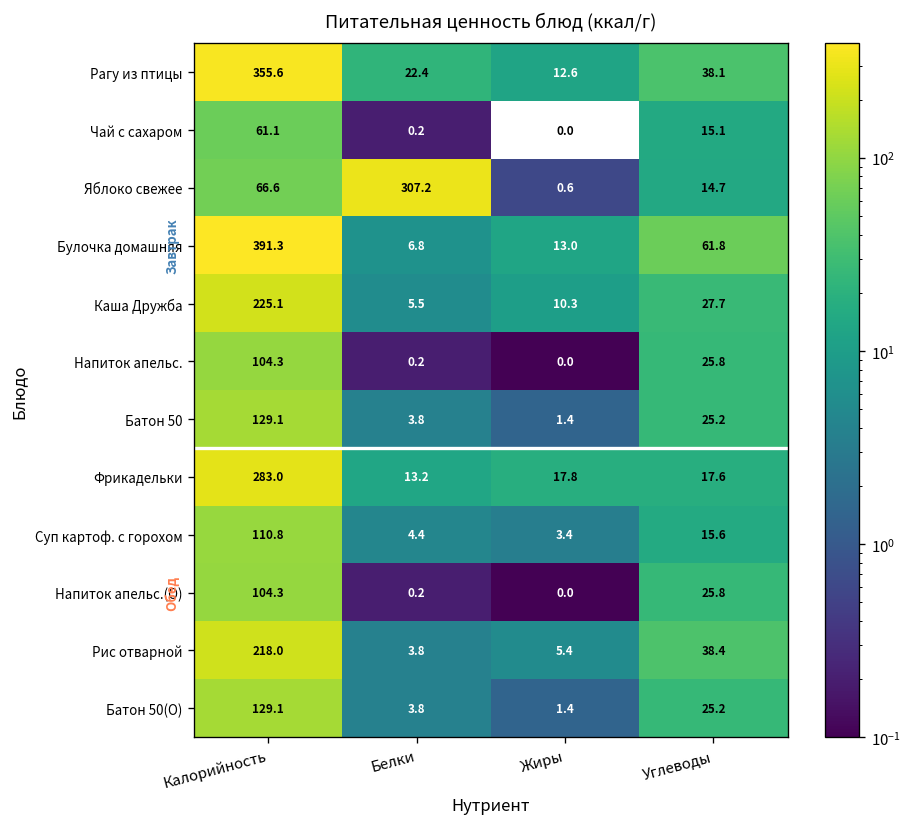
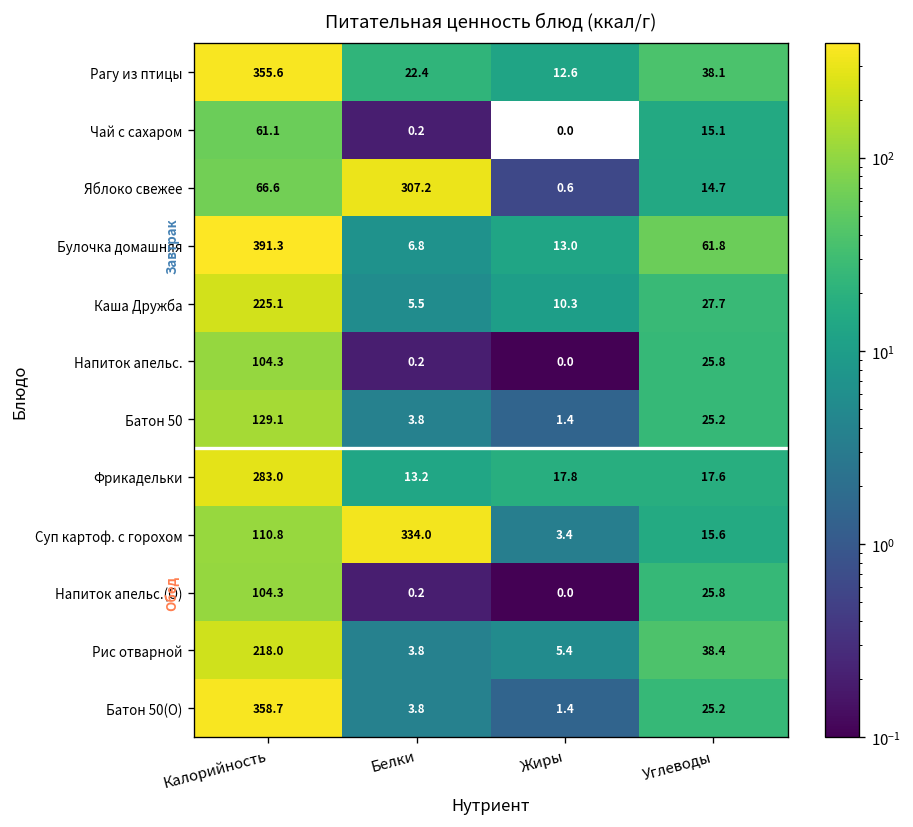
  {
    "Рагу из птицы": {
      "Калорийность": 355.6,
      "Белки": 22.4,
      "Жиры": 12.6,
      "Углеводы": 38.1
    },
    "Чай с сахаром": {
      "Калорийность": 61.1,
      "Белки": 0.2,
      "Жиры": 0.0,
      "Углеводы": 15.1
    },
    "Яблоко свежее": {
      "Калорийность": 66.6,
      "Белки": 307.2,
      "Жиры": 0.6,
      "Углеводы": 14.7
    },
    "Булочка домашняя": {
      "Калорийность": 391.3,
      "Белки": 6.8,
      "Жиры": 13.0,
      "Углеводы": 61.8
    },
    "Каша Дружба": {
      "Калорийность": 225.1,
      "Белки": 5.5,
      "Жиры": 10.3,
      "Углеводы": 27.7
    },
    "Напиток апельс.": {
      "Калорийность": 104.3,
      "Белки": 0.2,
      "Жиры": 0.0,
      "Углеводы": 25.8
    },
    "Батон 50": {
      "Калорийность": 129.1,
      "Белки": 3.8,
      "Жиры": 1.4,
      "Углеводы": 25.2
    },
    "Фрикадельки": {
      "Калорийность": 283.0,
      "Белки": 13.2,
      "Жиры": 17.8,
      "Углеводы": 17.6
    },
    "Суп картоф. с горохом": {
      "Калорийность": 110.8,
-     "Белки": 4.4,
+     "Белки": 334.0,
      "Жиры": 3.4,
      "Углеводы": 15.6
    },
    "Напиток апельс.(О)": {
      "Калорийность": 104.3,
      "Белки": 0.2,
      "Жиры": 0.0,
      "Углеводы": 25.8
    },
    "Рис отварной": {
      "Калорийность": 218.0,
      "Белки": 3.8,
      "Жиры": 5.4,
      "Углеводы": 38.4
    },
    "Батон 50(О)": {
-     "Калорийность": 129.1,
+     "Калорийность": 358.7,
      "Белки": 3.8,
      "Жиры": 1.4,
      "Углеводы": 25.2
    }
  }
